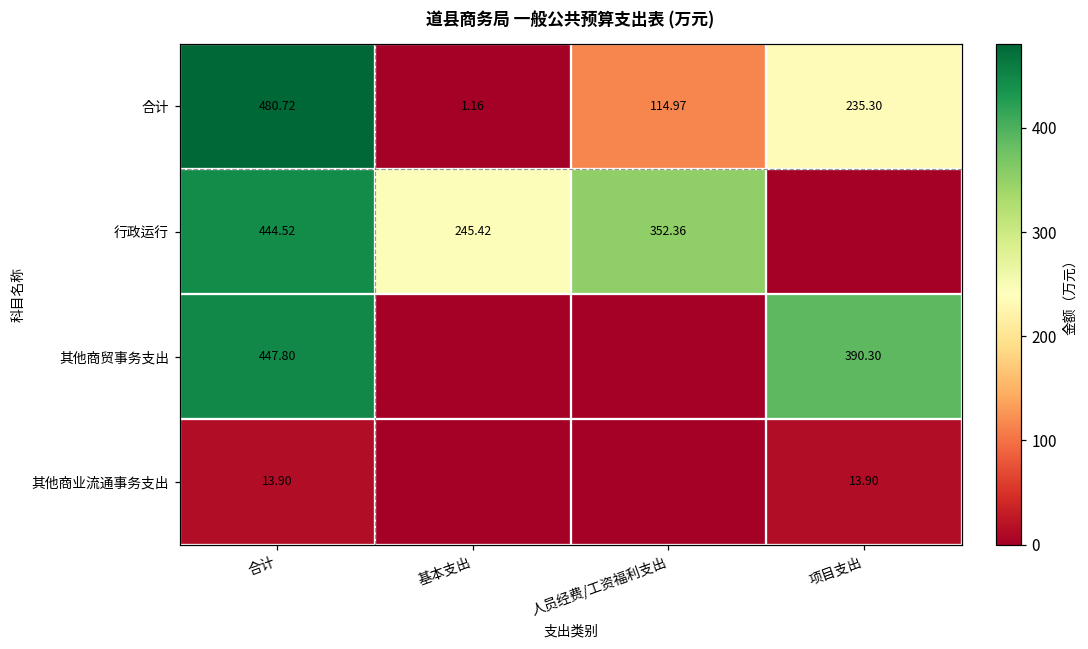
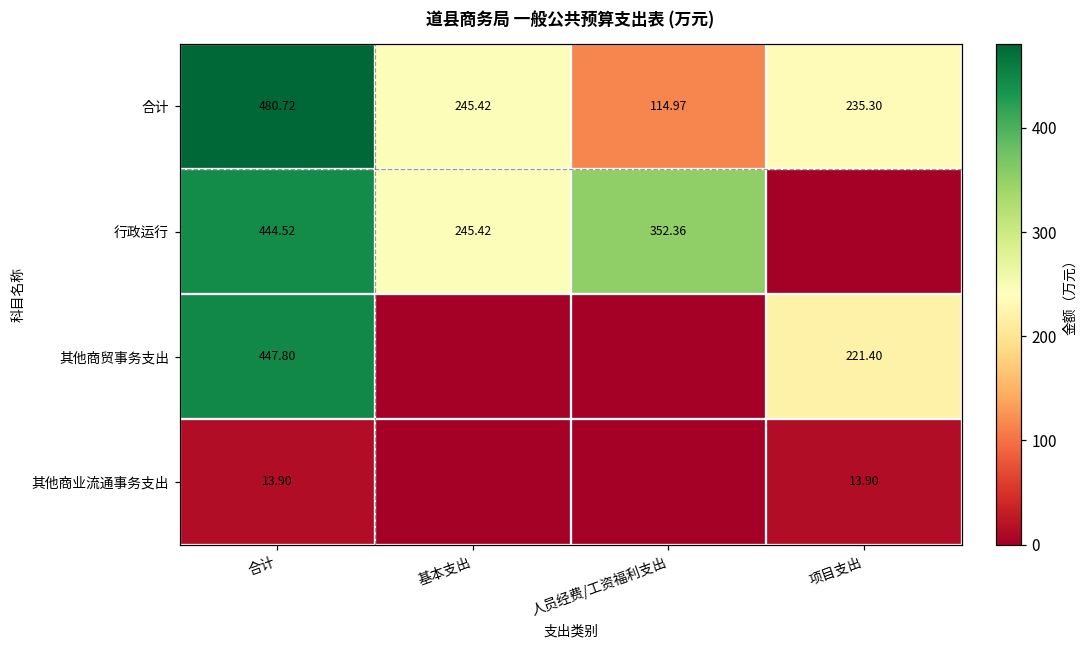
  {
    "合计": {
      "合计": 480.72,
-     "基本支出": 1.16,
+     "基本支出": 245.42,
      "人员经费/工资福利支出": 114.97,
      "项目支出": 235.30
    },
    "行政运行": {
      "合计": 444.52,
      "基本支出": 245.42,
      "人员经费/工资福利支出": 352.36
    },
    "其他商贸事务支出": {
      "合计": 447.80,
-     "项目支出": 390.30
+     "项目支出": 221.40
    },
    "其他商业流通事务支出": {
      "合计": 13.90,
      "项目支出": 13.90
    }
  }
